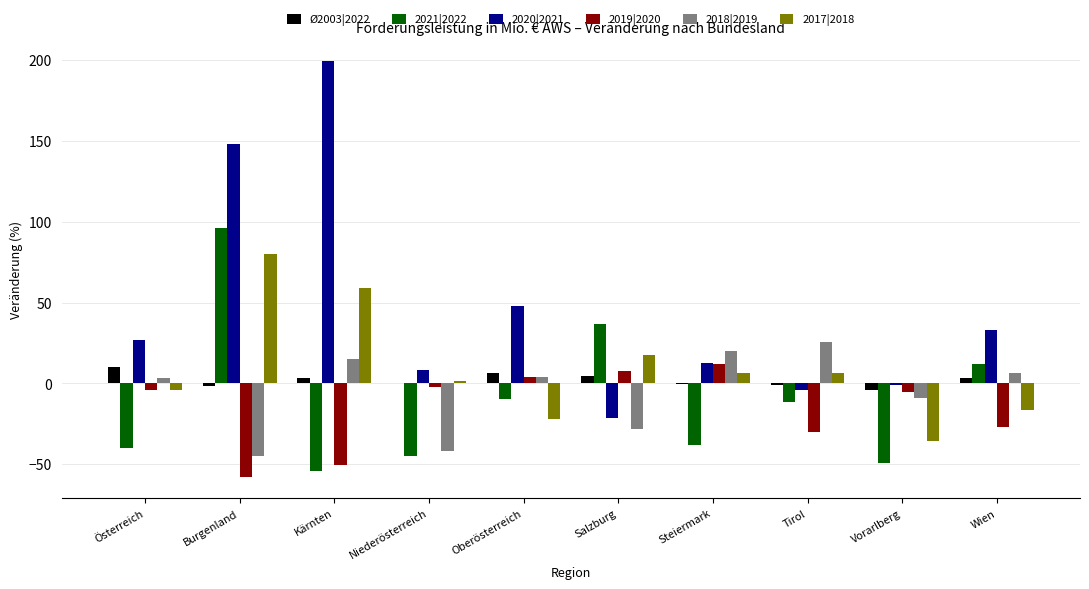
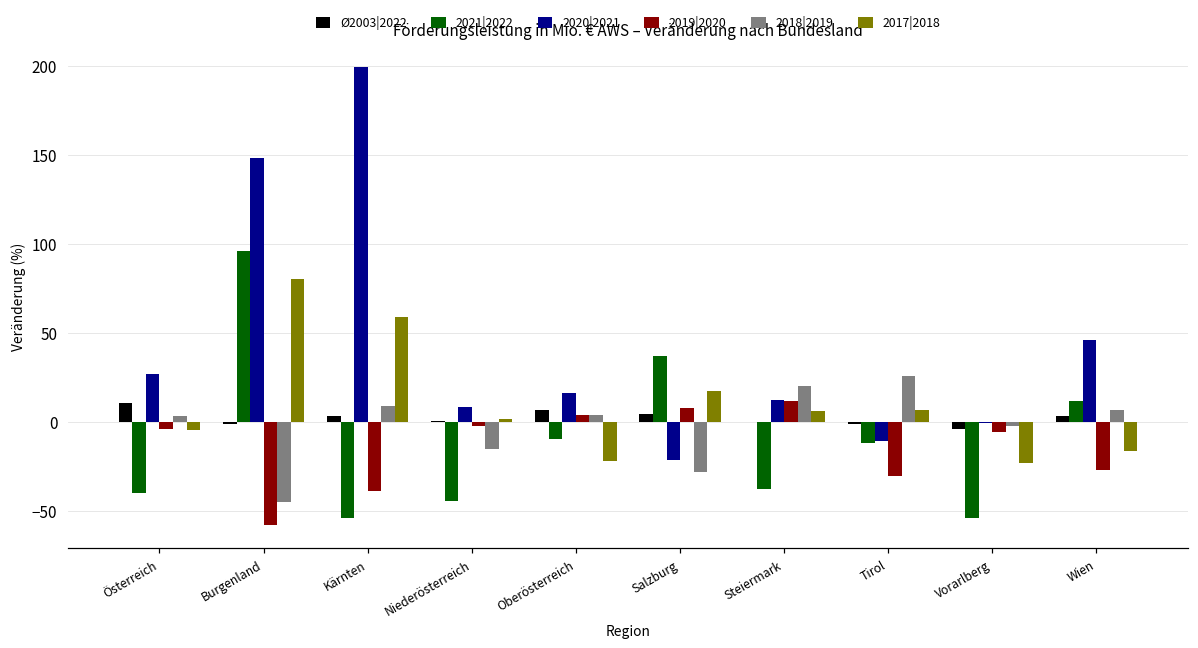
  {
    "Ø2003|2022": {
      "Österreich": 10,
      "Kärnten": 4,
      "Oberösterreich": 7,
      "Salzburg": 5,
      "Vorarlberg": -4,
      "Wien": 3
    },
    "2021|2022": {
      "Österreich": -40,
      "Burgenland": 96,
      "Kärnten": -54,
      "Niederösterreich": -45,
      "Oberösterreich": -10,
      "Salzburg": 37,
      "Steiermark": -38,
      "Tirol": -12,
-     "Vorarlberg": -49,
+     "Vorarlberg": -54,
      "Wien": 12
    },
    "2020|2021": {
      "Österreich": 27,
      "Burgenland": 148,
      "Kärnten": 199,
      "Niederösterreich": 8,
-     "Oberösterreich": 48,
+     "Oberösterreich": 16,
      "Salzburg": -21,
      "Steiermark": 12,
-     "Tirol": -4,
-     "Wien": 33
+     "Tirol": -11,
+     "Wien": 46
    },
    "2019|2020": {
      "Österreich": -4,
      "Burgenland": -58,
-     "Kärnten": -51,
+     "Kärnten": -39,
      "Niederösterreich": -3,
      "Oberösterreich": 4,
      "Salzburg": 8,
      "Steiermark": 12,
      "Tirol": -30,
      "Vorarlberg": -6,
      "Wien": -27
    },
    "2018|2019": {
      "Österreich": 4,
      "Burgenland": -45,
-     "Kärnten": 15,
-     "Niederösterreich": -42,
+     "Kärnten": 9,
+     "Niederösterreich": -15,
      "Oberösterreich": 4,
      "Salzburg": -28,
      "Steiermark": 20,
      "Tirol": 26,
-     "Vorarlberg": -9,
+     "Vorarlberg": -3,
      "Wien": 7
    },
    "2017|2018": {
      "Österreich": -4,
      "Burgenland": 80,
      "Kärnten": 59,
      "Oberösterreich": -22,
      "Salzburg": 18,
      "Steiermark": 6,
      "Tirol": 7,
-     "Vorarlberg": -36,
+     "Vorarlberg": -23,
      "Wien": -17
    }
  }
